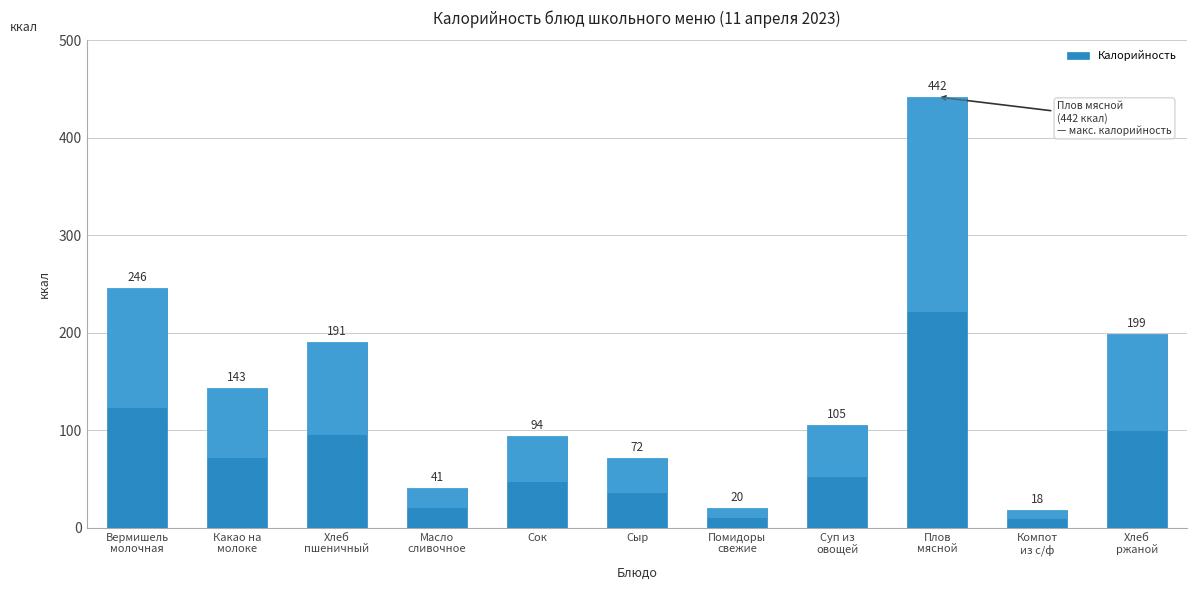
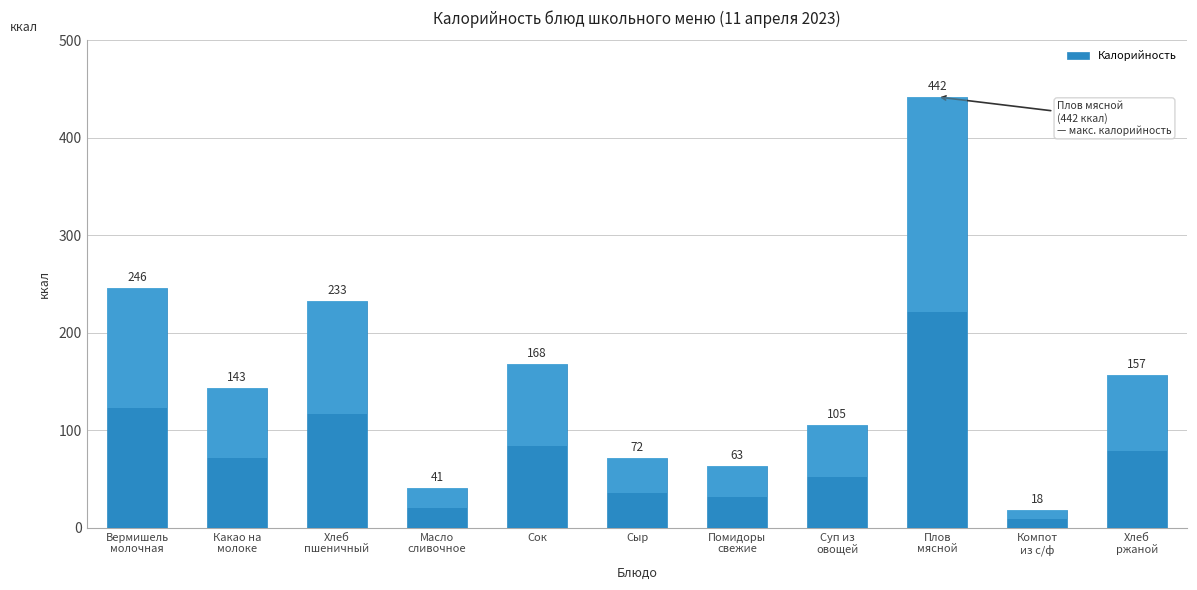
  {
    "Калорийность": {
      "Вермишель молочная": 246,
      "Какао на молоке": 143,
-     "Хлеб пшеничный": 191,
+     "Хлеб пшеничный": 233,
      "Масло сливочное": 41,
-     "Сок": 94,
+     "Сок": 168,
      "Сыр": 72,
-     "Помидоры свежие": 20,
+     "Помидоры свежие": 63,
      "Суп из овощей": 105,
      "Плов мясной": 442,
      "Компот из с/ф": 18,
-     "Хлеб ржаной": 199
+     "Хлеб ржаной": 157
    }
  }
